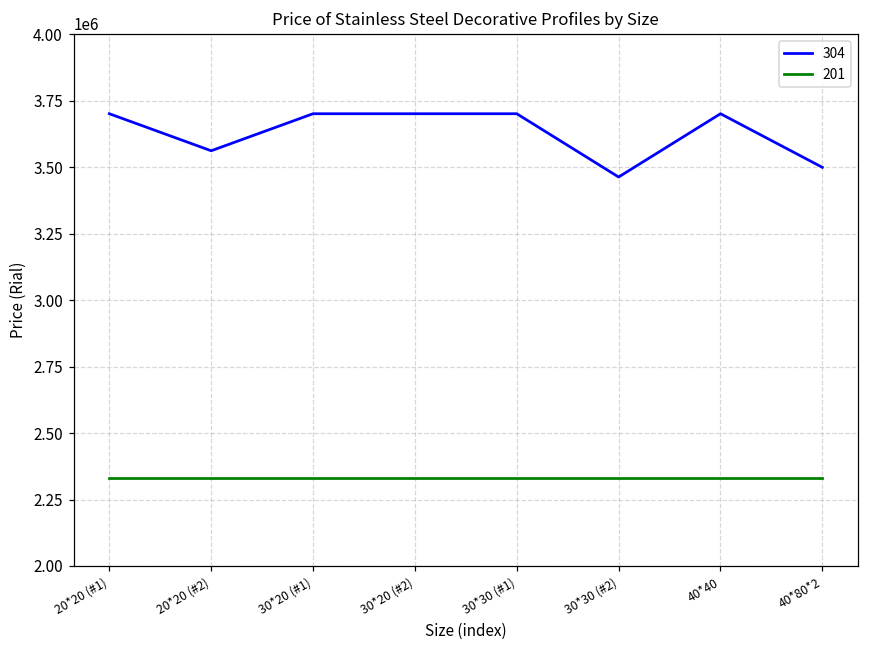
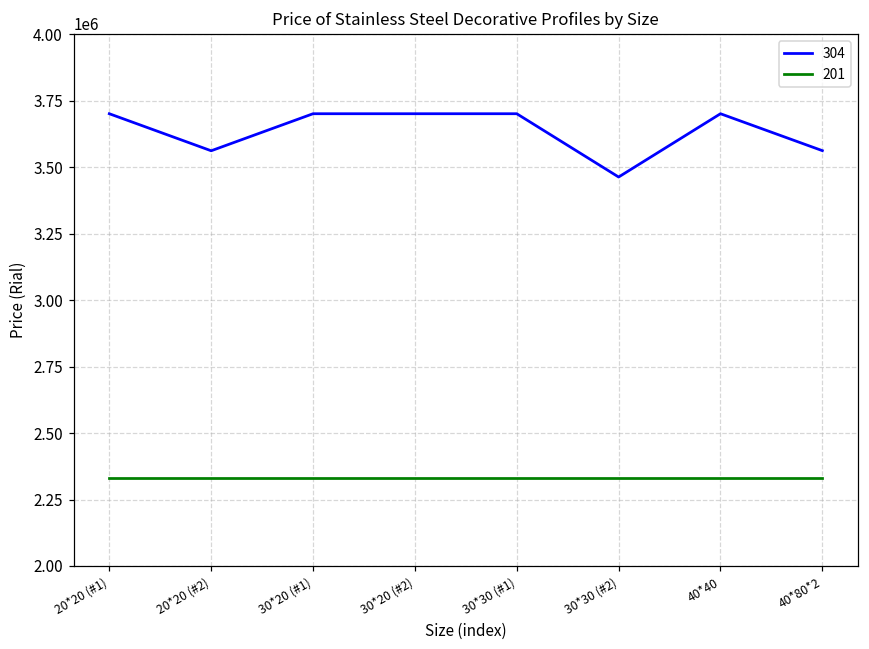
  {
    "304": {
      "20*20 (#1)": 3700000,
      "20*20 (#2)": 3560000,
      "30*20 (#1)": 3700000,
      "30*20 (#2)": 3700000,
      "30*30 (#1)": 3700000,
      "30*30 (#2)": 3460000,
      "40*40": 3700000,
-     "40*80*2": 3500000
+     "40*80*2": 3560000
    },
    "201": {
      "20*20 (#1)": 2330000,
      "20*20 (#2)": 2330000,
      "30*20 (#1)": 2330000,
      "30*20 (#2)": 2330000,
      "30*30 (#1)": 2330000,
      "30*30 (#2)": 2330000,
      "40*40": 2330000,
      "40*80*2": 2330000
    }
  }
